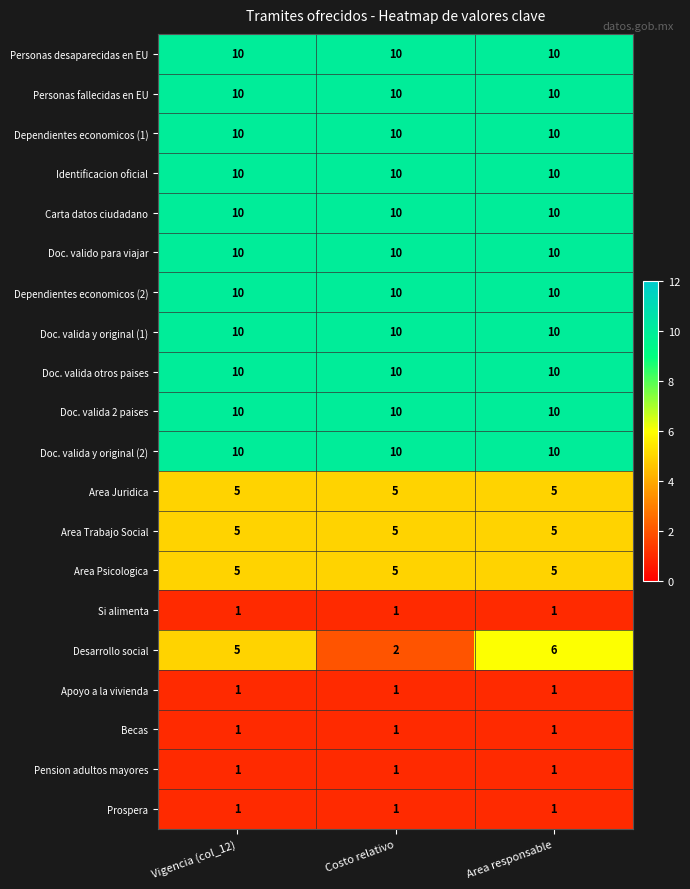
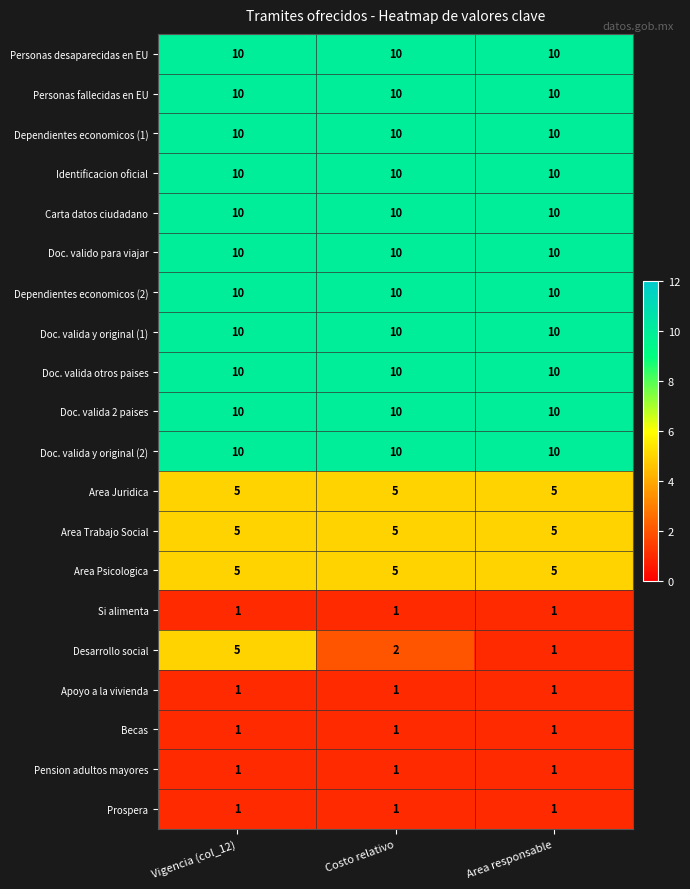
  {
    "Personas desaparecidas en EU": {
      "Vigencia (col_12)": 10,
      "Costo relativo": 10,
      "Area responsable": 10
    },
    "Personas fallecidas en EU": {
      "Vigencia (col_12)": 10,
      "Costo relativo": 10,
      "Area responsable": 10
    },
    "Dependientes economicos (1)": {
      "Vigencia (col_12)": 10,
      "Costo relativo": 10,
      "Area responsable": 10
    },
    "Identificacion oficial": {
      "Vigencia (col_12)": 10,
      "Costo relativo": 10,
      "Area responsable": 10
    },
    "Carta datos ciudadano": {
      "Vigencia (col_12)": 10,
      "Costo relativo": 10,
      "Area responsable": 10
    },
    "Doc. valido para viajar": {
      "Vigencia (col_12)": 10,
      "Costo relativo": 10,
      "Area responsable": 10
    },
    "Dependientes economicos (2)": {
      "Vigencia (col_12)": 10,
      "Costo relativo": 10,
      "Area responsable": 10
    },
    "Doc. valida y original (1)": {
      "Vigencia (col_12)": 10,
      "Costo relativo": 10,
      "Area responsable": 10
    },
    "Doc. valida otros paises": {
      "Vigencia (col_12)": 10,
      "Costo relativo": 10,
      "Area responsable": 10
    },
    "Doc. valida 2 paises": {
      "Vigencia (col_12)": 10,
      "Costo relativo": 10,
      "Area responsable": 10
    },
    "Doc. valida y original (2)": {
      "Vigencia (col_12)": 10,
      "Costo relativo": 10,
      "Area responsable": 10
    },
    "Area Juridica": {
      "Vigencia (col_12)": 5,
      "Costo relativo": 5,
      "Area responsable": 5
    },
    "Area Trabajo Social": {
      "Vigencia (col_12)": 5,
      "Costo relativo": 5,
      "Area responsable": 5
    },
    "Area Psicologica": {
      "Vigencia (col_12)": 5,
      "Costo relativo": 5,
      "Area responsable": 5
    },
    "Si alimenta": {
      "Vigencia (col_12)": 1,
      "Costo relativo": 1,
      "Area responsable": 1
    },
    "Desarrollo social": {
      "Vigencia (col_12)": 5,
      "Costo relativo": 2,
-     "Area responsable": 6
+     "Area responsable": 1
    },
    "Apoyo a la vivienda": {
      "Vigencia (col_12)": 1,
      "Costo relativo": 1,
      "Area responsable": 1
    },
    "Becas": {
      "Vigencia (col_12)": 1,
      "Costo relativo": 1,
      "Area responsable": 1
    },
    "Pension adultos mayores": {
      "Vigencia (col_12)": 1,
      "Costo relativo": 1,
      "Area responsable": 1
    },
    "Prospera": {
      "Vigencia (col_12)": 1,
      "Costo relativo": 1,
      "Area responsable": 1
    }
  }
